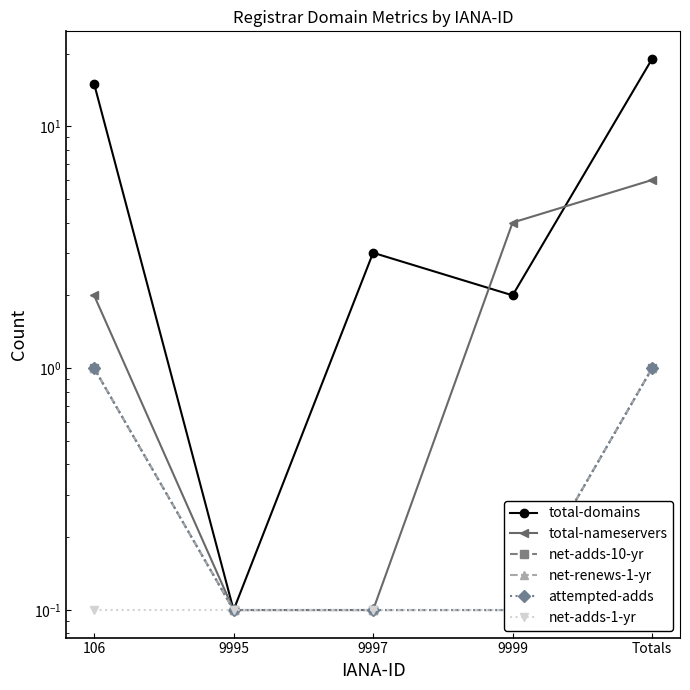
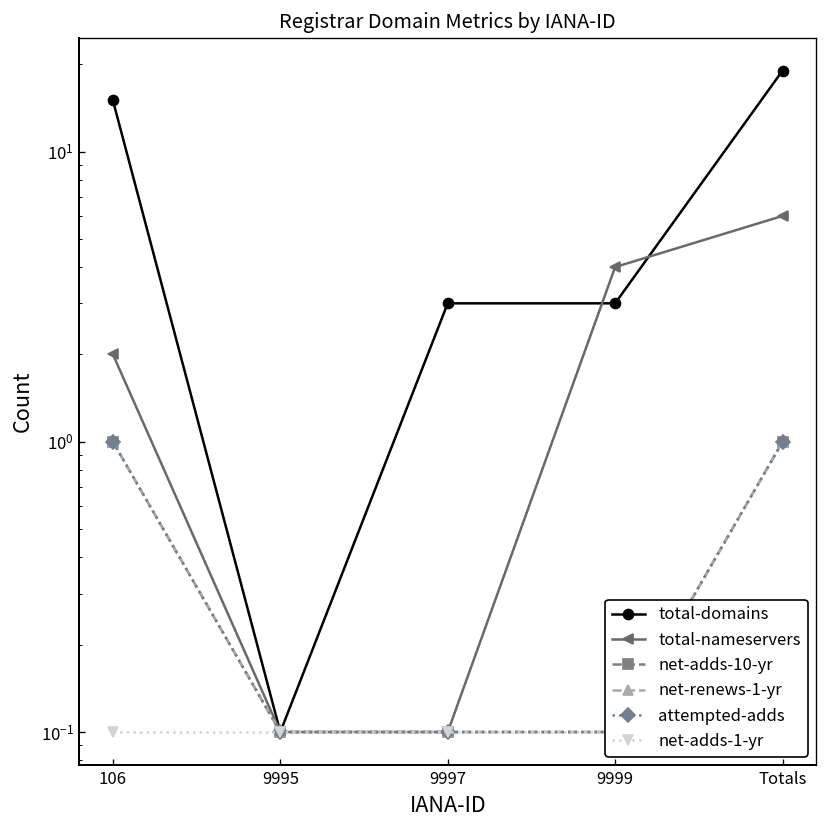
  {
    "total-domains": {
      "106": 15,
      "9997": 3,
-     "9999": 2,
+     "9999": 3,
      "Totals": 19
    },
    "net-adds-1-yr": {
      "106": 0.100
    }
  }
